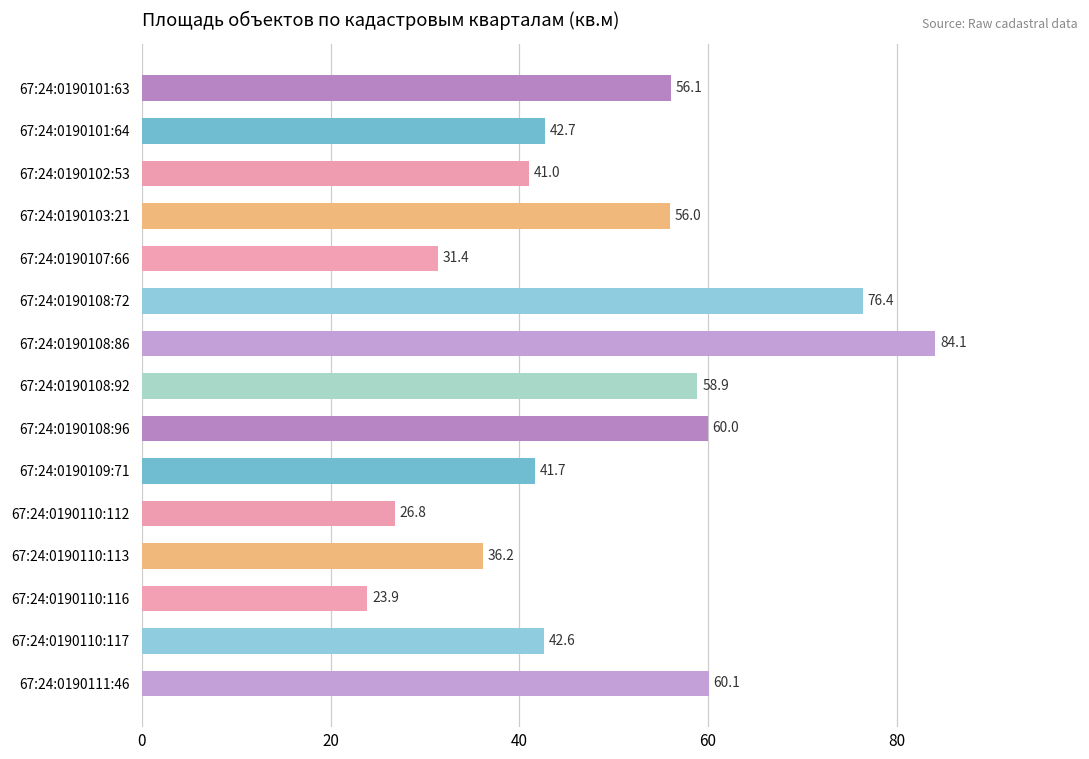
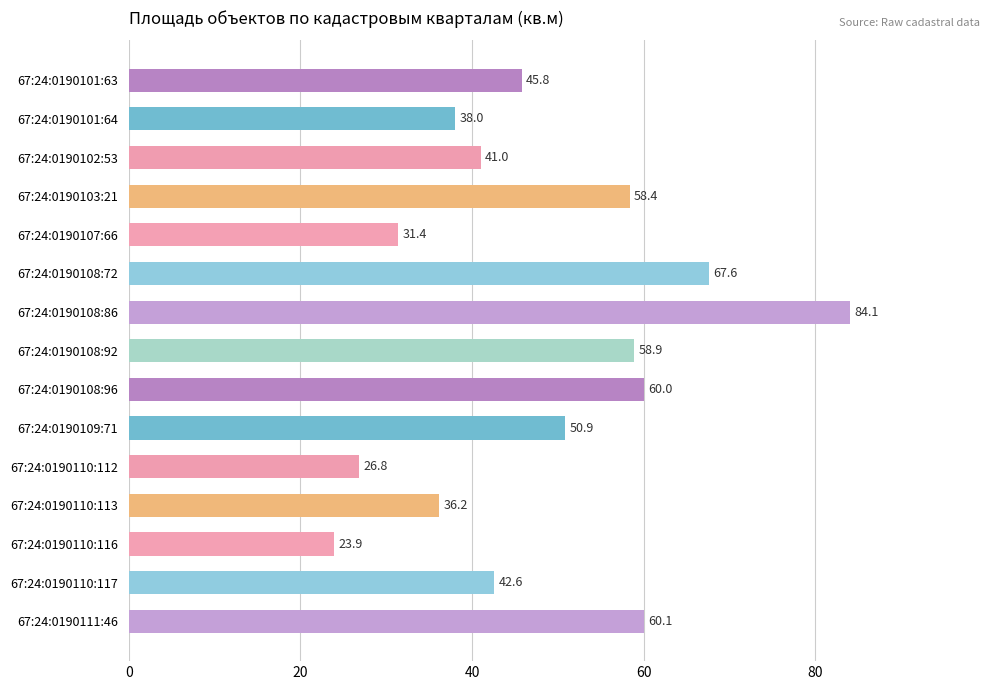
  {
-   "67:24:0190101:63": 56.1,
-   "67:24:0190101:64": 42.7,
+   "67:24:0190101:63": 45.8,
+   "67:24:0190101:64": 38.0,
    "67:24:0190102:53": 41.0,
-   "67:24:0190103:21": 56.0,
+   "67:24:0190103:21": 58.4,
    "67:24:0190107:66": 31.4,
-   "67:24:0190108:72": 76.4,
+   "67:24:0190108:72": 67.6,
    "67:24:0190108:86": 84.1,
    "67:24:0190108:92": 58.9,
    "67:24:0190108:96": 60.0,
-   "67:24:0190109:71": 41.7,
+   "67:24:0190109:71": 50.9,
    "67:24:0190110:112": 26.8,
    "67:24:0190110:113": 36.2,
    "67:24:0190110:116": 23.9,
    "67:24:0190110:117": 42.6,
    "67:24:0190111:46": 60.1
  }
